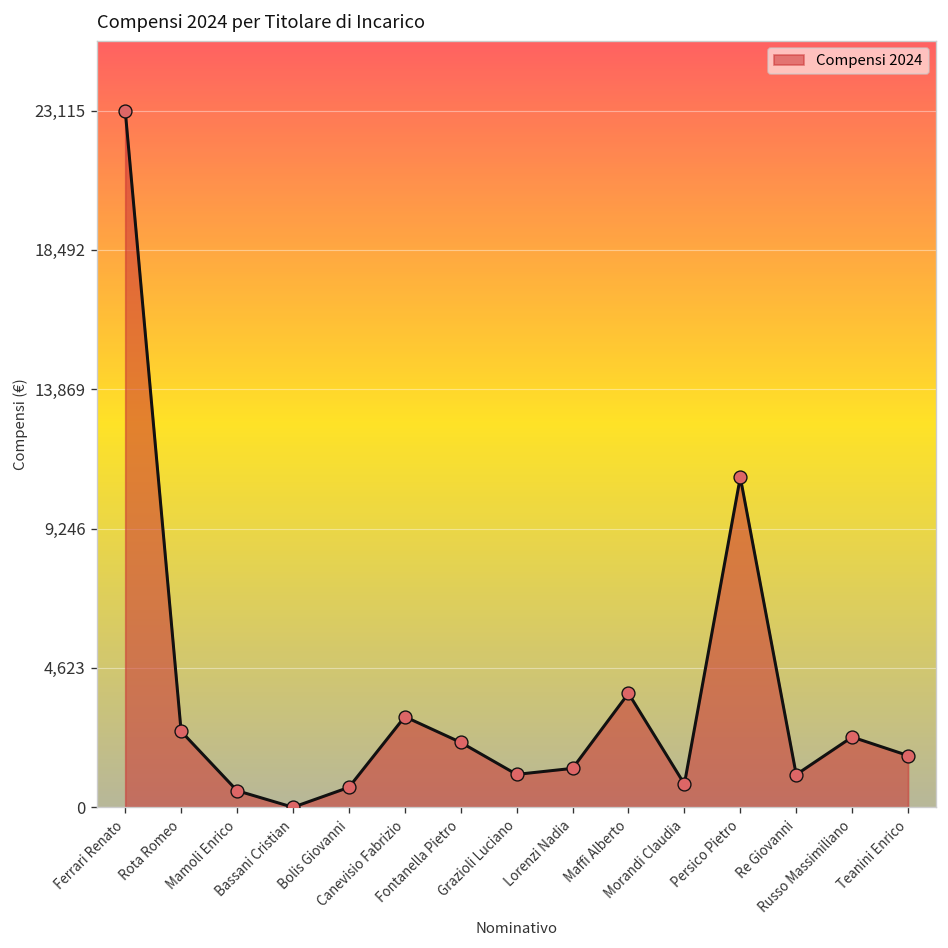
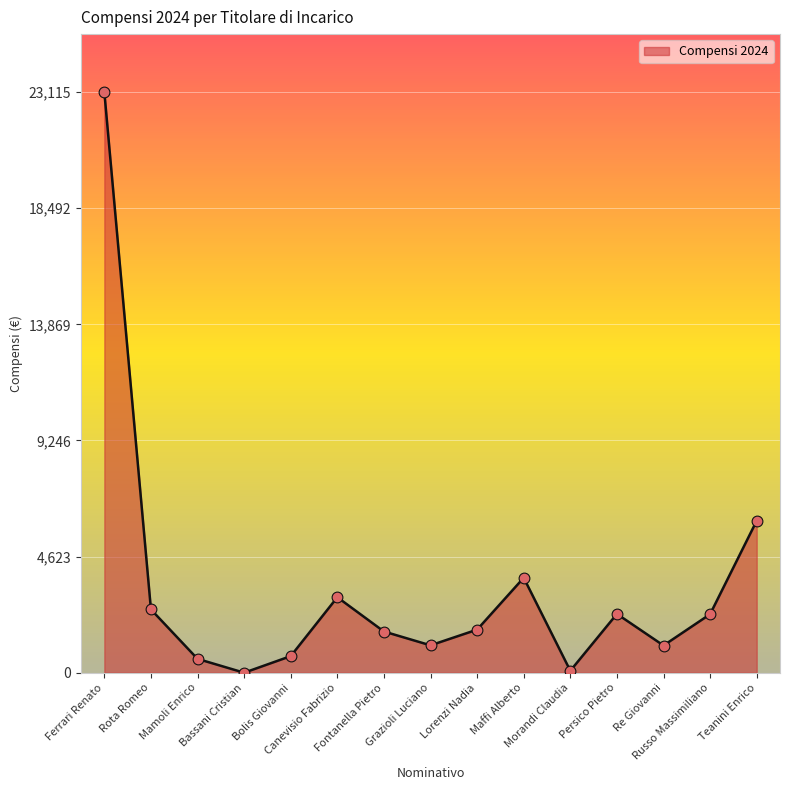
  {
    "Ferrari Renato": "23,100",
    "Rota Romeo": "2,500",
    "Mamoli Enrico": "600",
    "Bassani Cristian": "0",
    "Bolis Giovanni": "700",
    "Canevisio Fabrizio": "3,000",
-   "Fontanella Pietro": "2,200",
+   "Fontanella Pietro": "1,600",
    "Grazioli Luciano": "1,100",
-   "Lorenzi Nadia": "1,300",
+   "Lorenzi Nadia": "1,700",
    "Maffi Alberto": "3,800",
-   "Morandi Claudia": "800",
-   "Persico Pietro": "11,000",
+   "Morandi Claudia": "100",
+   "Persico Pietro": "2,300",
    "Re Giovanni": "1,100",
    "Russo Massimiliano": "2,300",
-   "Teanini Enrico": "1,700"
+   "Teanini Enrico": "6,100"
  }
